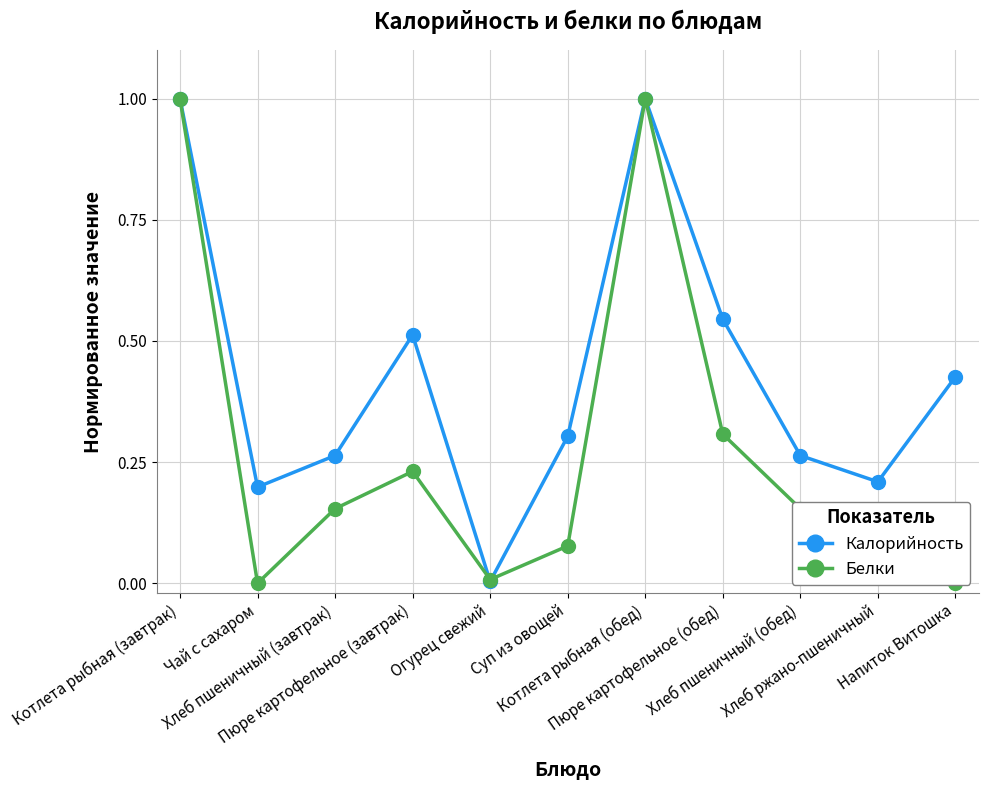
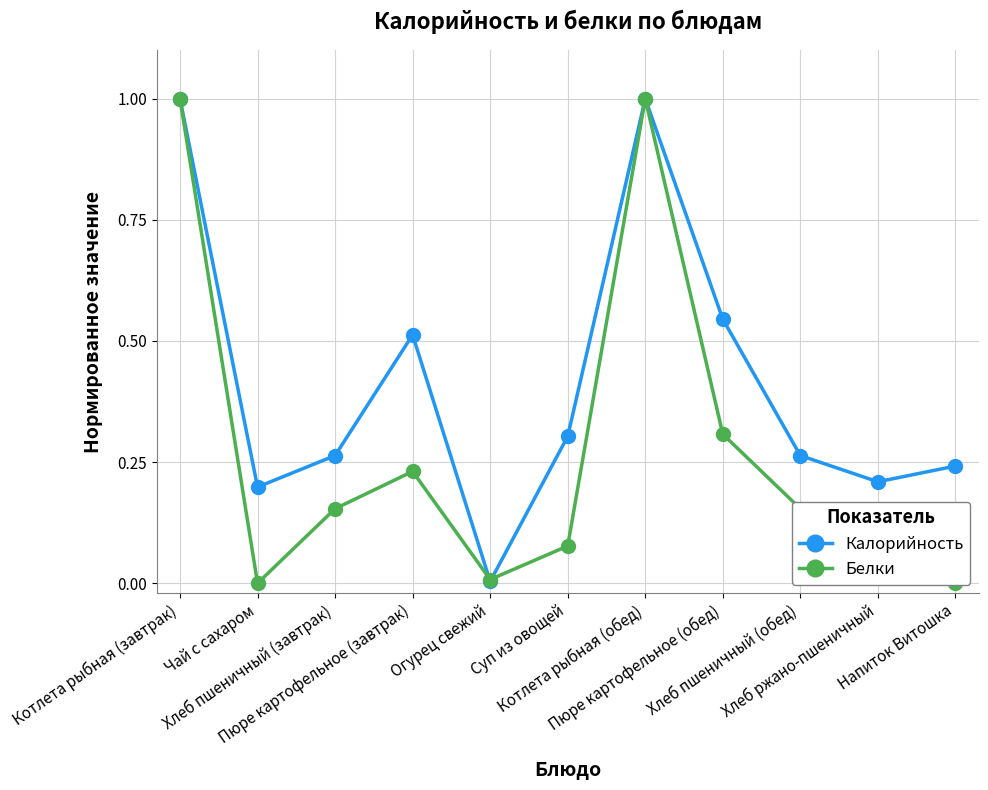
  {
    "Калорийность": {
      "Чай с сахаром": 0.20,
      "Хлеб пшеничный (завтрак)": 0.26,
      "Пюре картофельное (завтрак)": 0.51,
      "Суп из овощей": 0.30,
      "Пюре картофельное (обед)": 0.55,
      "Хлеб пшеничный (обед)": 0.26,
      "Хлеб ржано-пшеничный": 0.21,
-     "Напиток Витошка": 0.43
+     "Напиток Витошка": 0.24
    },
    "Белки": {
      "Чай с сахаром": 0.00,
      "Хлеб пшеничный (завтрак)": 0.15,
      "Пюре картофельное (завтрак)": 0.23,
      "Суп из овощей": 0.08,
      "Пюре картофельное (обед)": 0.31
    }
  }
